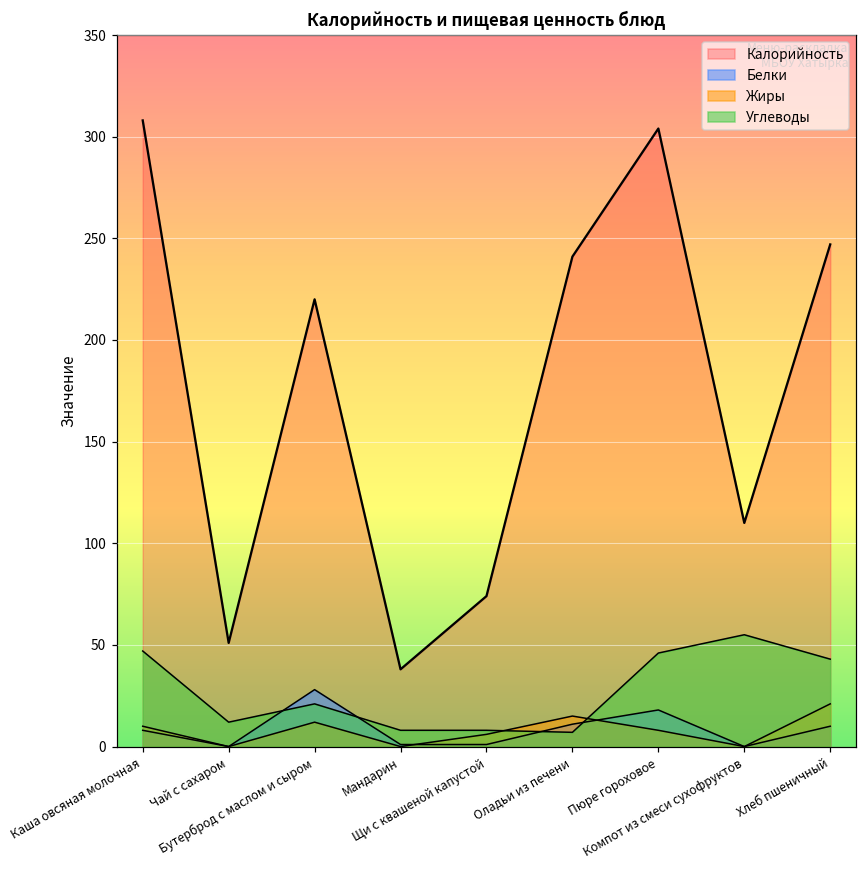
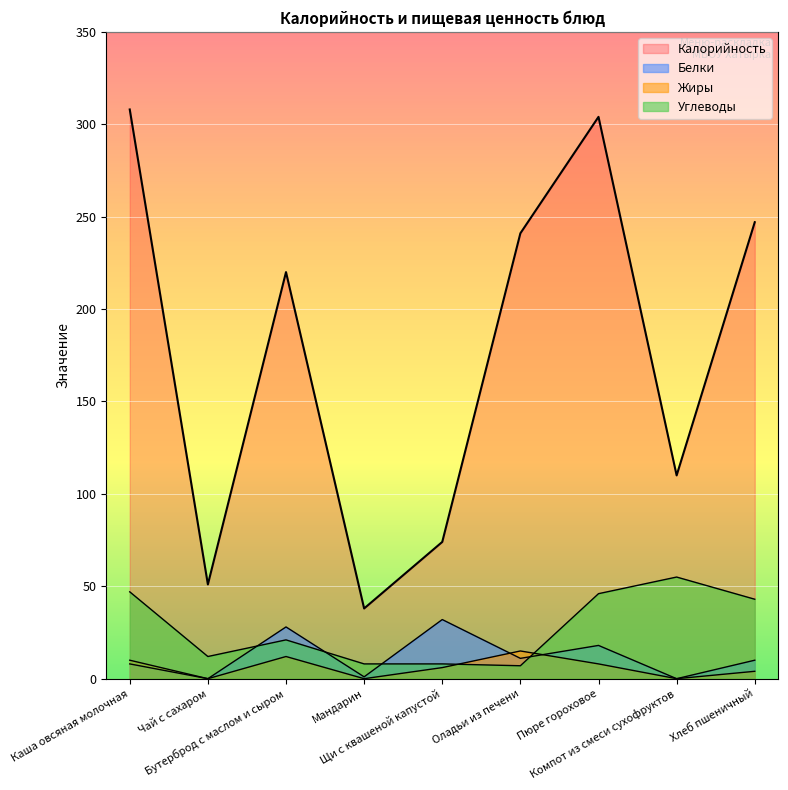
  {
    "Калорийность": {
      "Каша овсяная молочная": 308,
      "Чай с сахаром": 51,
      "Бутерброд с маслом и сыром": 220,
      "Мандарин": 38,
      "Щи с квашеной капустой": 74,
      "Оладьи из печени": 241,
      "Пюре гороховое": 304,
      "Компот из смеси сухофруктов": 110,
      "Хлеб пшеничный": 247
    },
    "Белки": {
      "Каша овсяная молочная": 8,
      "Бутерброд с маслом и сыром": 28,
-     "Щи с квашеной капустой": 1,
+     "Щи с квашеной капустой": 32,
      "Оладьи из печени": 11,
      "Пюре гороховое": 18,
      "Хлеб пшеничный": 10
    },
    "Жиры": {
      "Каша овсяная молочная": 10,
      "Бутерброд с маслом и сыром": 12,
      "Щи с квашеной капустой": 6,
      "Оладьи из печени": 15,
      "Пюре гороховое": 8,
-     "Хлеб пшеничный": 21
+     "Хлеб пшеничный": 4
    },
    "Углеводы": {
      "Каша овсяная молочная": 47,
      "Чай с сахаром": 12,
      "Бутерброд с маслом и сыром": 21,
      "Мандарин": 8,
      "Щи с квашеной капустой": 8,
      "Оладьи из печени": 7,
      "Пюре гороховое": 46,
      "Компот из смеси сухофруктов": 55,
      "Хлеб пшеничный": 43
    }
  }
